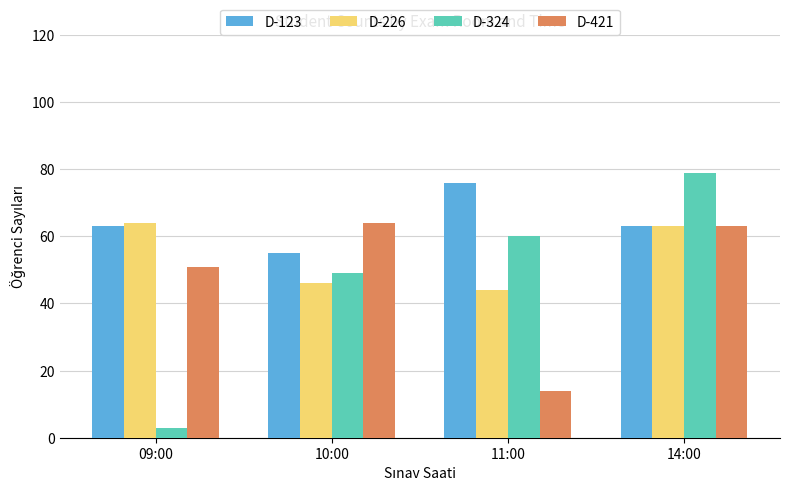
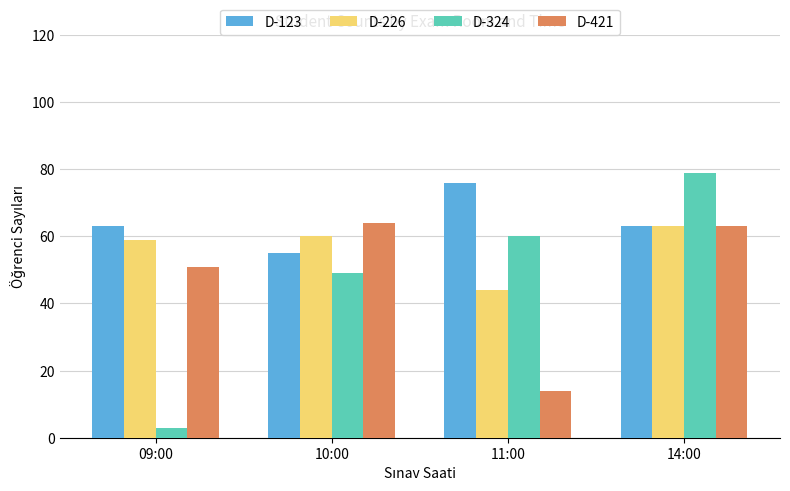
  {
    "D-226": {
-     "09:00": 64,
-     "10:00": 46,
+     "09:00": 59,
+     "10:00": 60,
      "11:00": 44,
      "14:00": 63
    },
    "D-421": {
      "09:00": 51,
      "10:00": 64,
      "11:00": 14,
      "14:00": 63
    }
  }
